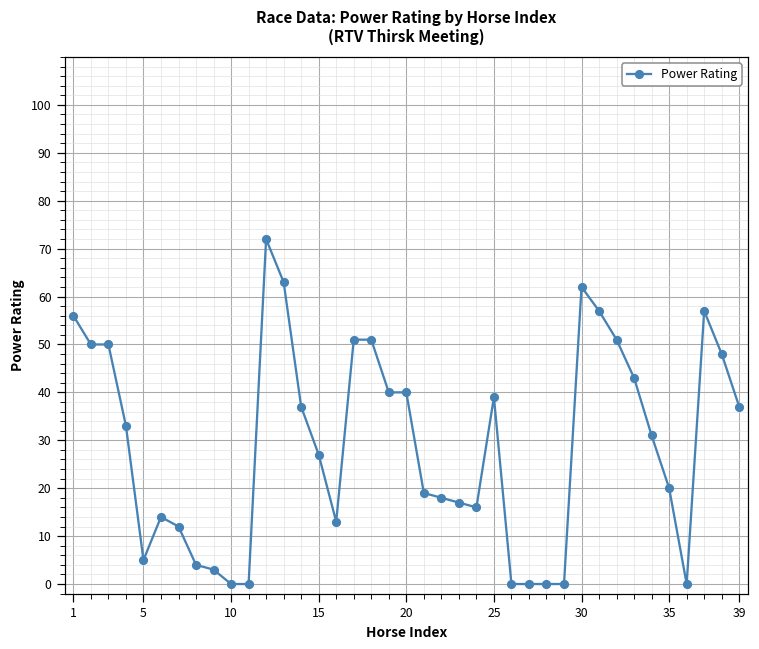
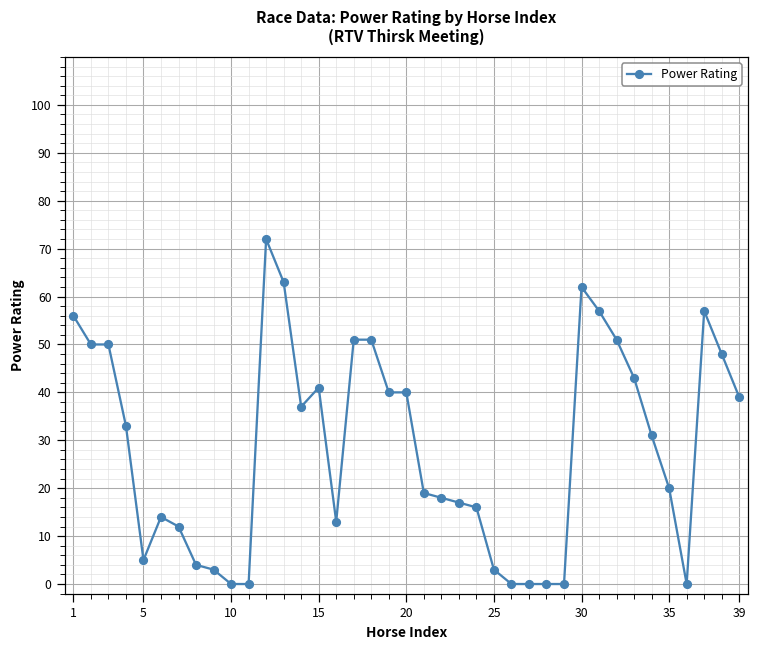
  {
    "1": 56,
    "5": 5,
    "10": 0,
-   "15": 27,
+   "15": 41,
    "20": 40,
-   "25": 39,
+   "25": 3,
    "30": 62,
    "35": 20,
-   "39": 37
+   "39": 39
  }
